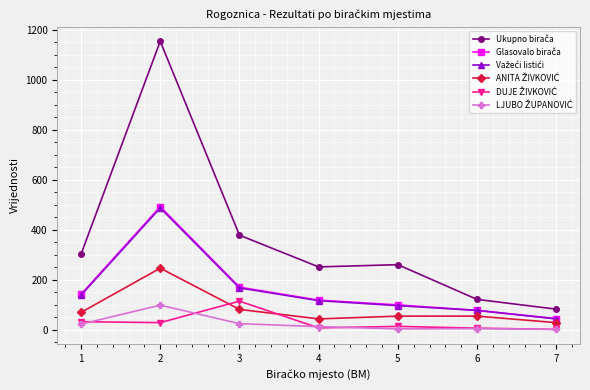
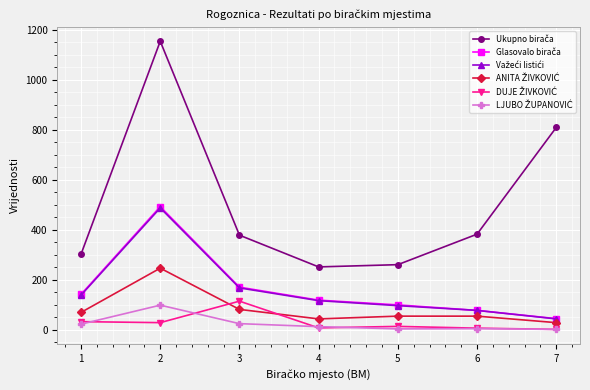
  {
    "Ukupno birača": {
      "1": 300,
      "2": 1160,
      "3": 380,
      "4": 250,
      "5": 260,
-     "6": 120,
-     "7": 80
+     "6": 380,
+     "7": 810
    },
    "ANITA ŽIVKOVIĆ": {
      "1": 70,
      "2": 250,
      "3": 80,
      "4": 40,
      "5": 60,
      "6": 60,
      "7": 30
    },
    "DUJE ŽIVKOVIĆ": {
      "2": 30,
      "3": 120
    },
    "LJUBO ŽUPANOVIĆ": {
      "2": 100,
      "3": 30
    }
  }
